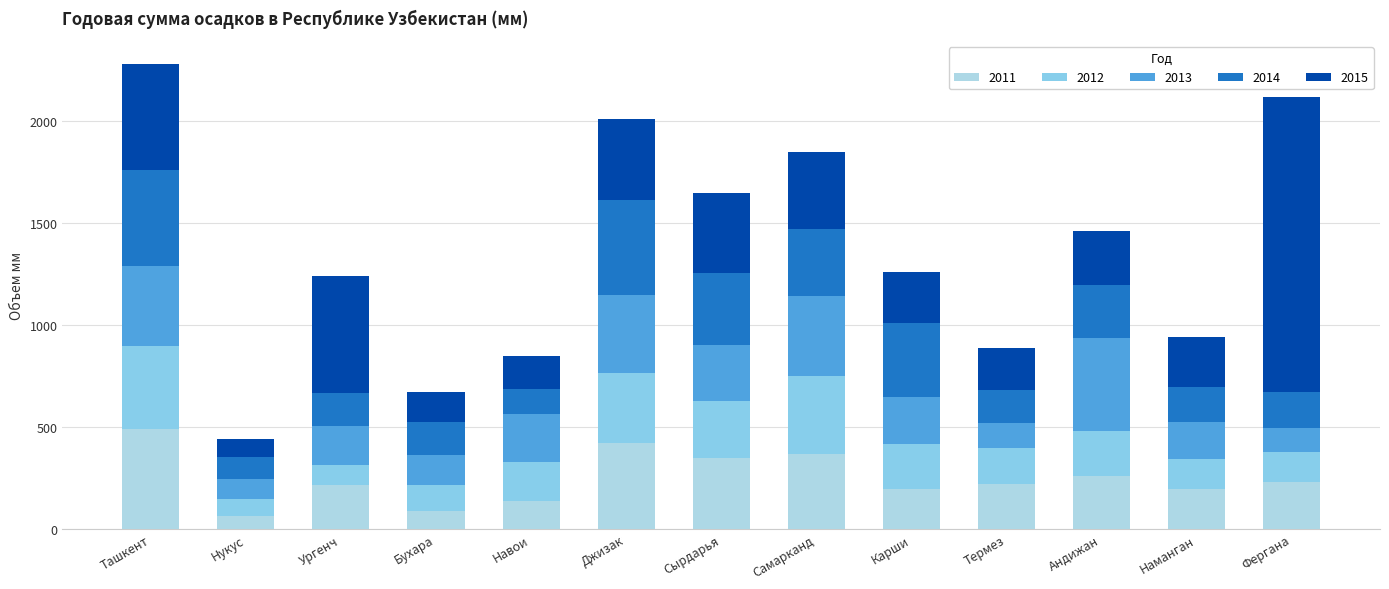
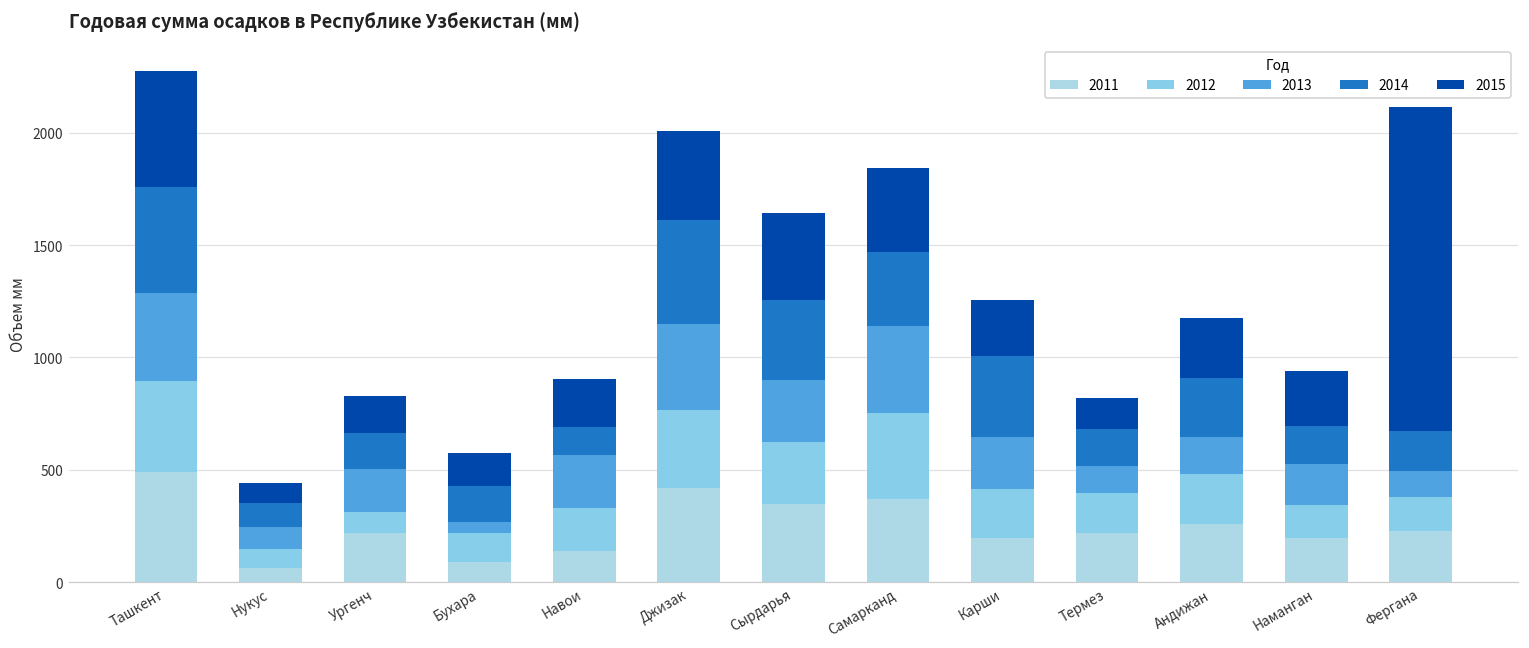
  {
    "2013": {
      "Ташкент": 390,
      "Нукус": 100,
      "Ургенч": 190,
-     "Бухара": 150,
+     "Бухара": 50,
      "Навои": 240,
      "Джизак": 380,
      "Сырдарья": 280,
      "Самарканд": 390,
      "Карши": 230,
      "Термез": 120,
-     "Андижан": 450,
+     "Андижан": 170,
      "Наманган": 180,
      "Фергана": 120
    },
    "2014": {
      "Ташкент": 470,
      "Нукус": 110,
      "Ургенч": 160,
      "Бухара": 160,
      "Навои": 120,
      "Джизак": 460,
      "Сырдарья": 350,
      "Самарканд": 330,
      "Карши": 360,
      "Термез": 160,
      "Андижан": 260,
      "Наманган": 170,
      "Фергана": 180
    },
    "2015": {
      "Ташкент": 520,
      "Нукус": 90,
-     "Ургенч": 580,
+     "Ургенч": 160,
      "Бухара": 150,
-     "Навои": 160,
+     "Навои": 210,
      "Джизак": 400,
      "Сырдарья": 390,
      "Самарканд": 370,
      "Карши": 250,
-     "Термез": 200,
+     "Термез": 140,
      "Андижан": 260,
      "Наманган": 250,
      "Фергана": 1440
    }
  }
